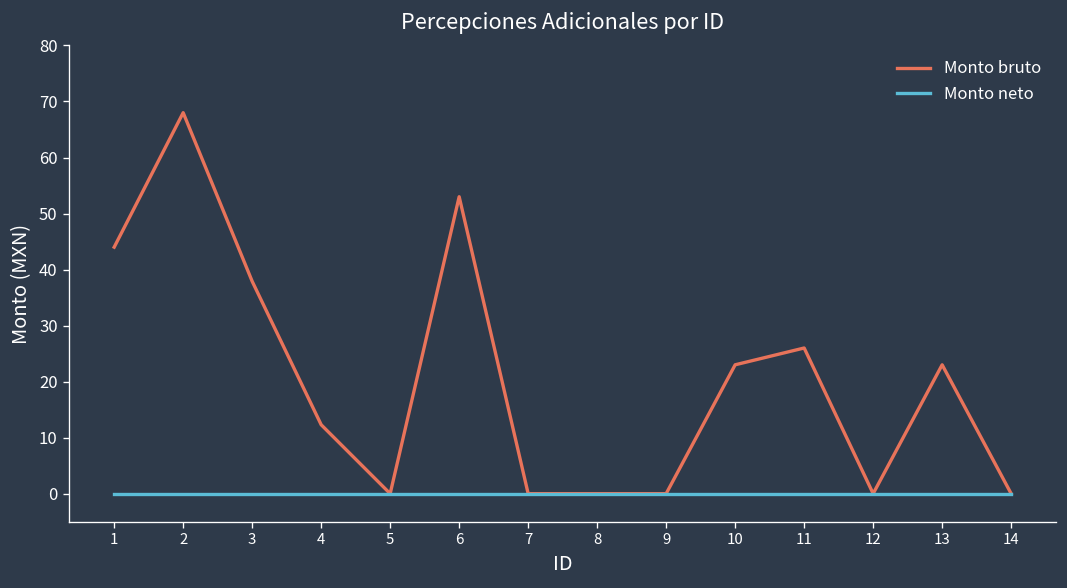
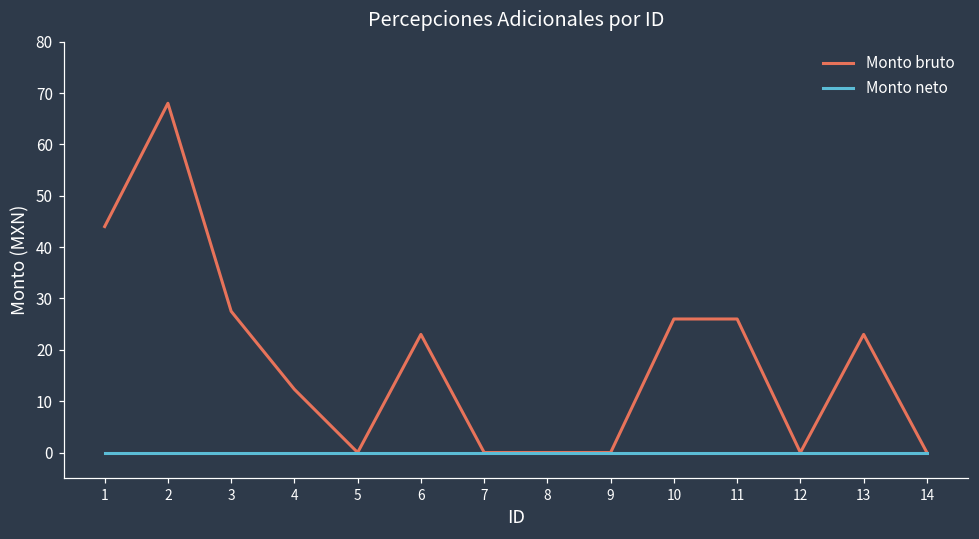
  {
    "Monto bruto": {
      "1": 44,
      "2": 68,
-     "3": 38,
+     "3": 28,
      "4": 12,
-     "6": 53,
-     "10": 23,
+     "6": 23,
+     "10": 26,
      "11": 26,
      "13": 23
    },
    "Monto neto": {
      "1": 0,
      "2": 0,
      "3": 0,
      "4": 0,
      "6": 0,
      "10": 0,
      "11": 0,
      "13": 0
    }
  }
